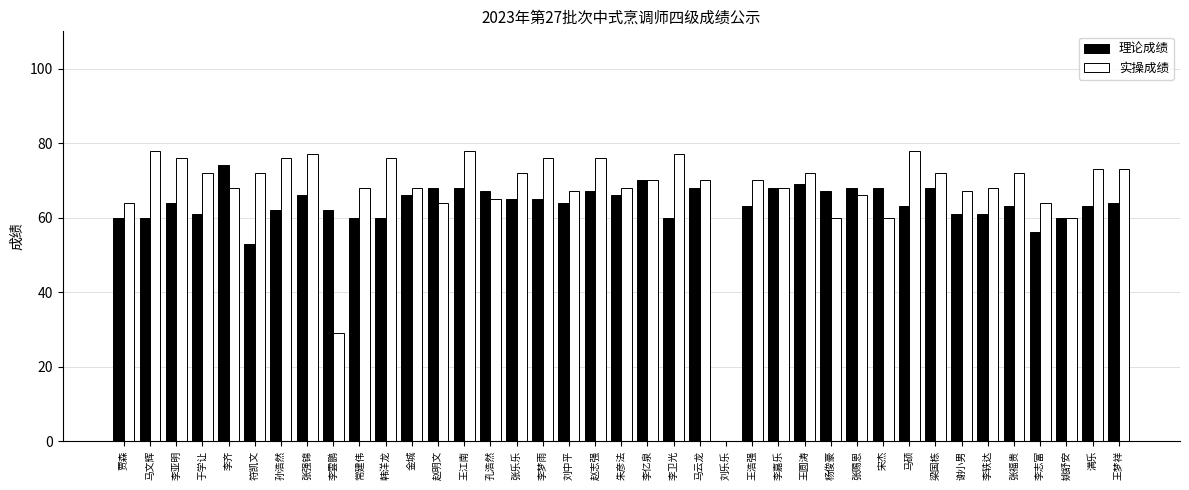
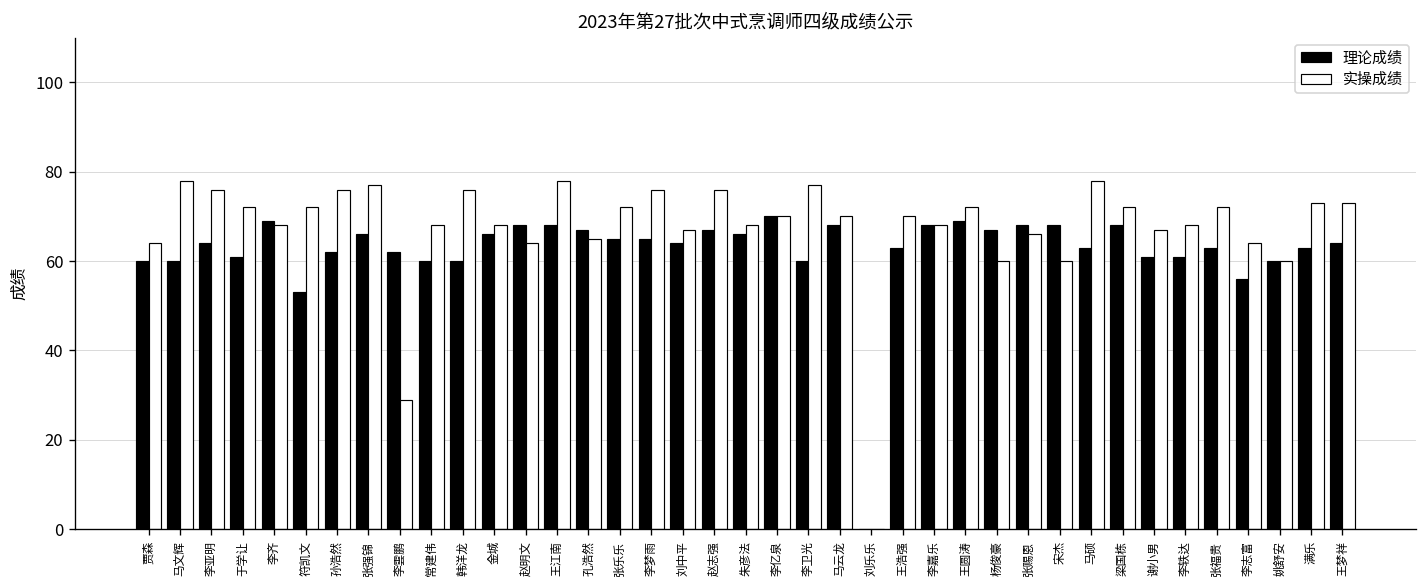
  {
    "理论成绩": {
      "贾森": 60,
      "马文辉": 60,
      "李亚明": 64,
      "于学让": 61,
-     "李齐": 74,
+     "李齐": 69,
      "符凯文": 53,
      "孙浩然": 62,
      "张强锦": 66,
      "李雲鹏": 62,
      "常建伟": 60,
      "韩洋龙": 60,
      "金城": 66,
      "赵明文": 68,
      "王江南": 68,
      "孔浩然": 67,
      "张乐乐": 65,
      "李梦雨": 65,
      "刘中平": 64,
      "赵志强": 67,
      "朱彦法": 66,
      "李亿泉": 70,
      "李卫光": 60,
      "马云龙": 68,
      "刘乐乐": 0,
      "王浩强": 63,
      "李嘉乐": 68,
      "王圆涛": 69,
      "杨俊豪": 67,
      "张赐恩": 68,
      "宋杰": 68,
      "马硕": 63,
      "梁国栋": 68,
      "谢小男": 61,
      "李轶达": 61,
      "张福贵": 63,
      "李志富": 56,
      "姚舒安": 60,
      "满乐": 63,
      "王梦祥": 64
    },
    "实操成绩": {
      "贾森": 64,
      "马文辉": 78,
      "李亚明": 76,
      "于学让": 72,
      "李齐": 68,
      "符凯文": 72,
      "孙浩然": 76,
      "张强锦": 77,
      "李雲鹏": 29,
      "常建伟": 68,
      "韩洋龙": 76,
      "金城": 68,
      "赵明文": 64,
      "王江南": 78,
      "孔浩然": 65,
      "张乐乐": 72,
      "李梦雨": 76,
      "刘中平": 67,
      "赵志强": 76,
      "朱彦法": 68,
      "李亿泉": 70,
      "李卫光": 77,
      "马云龙": 70,
      "刘乐乐": 0,
      "王浩强": 70,
      "李嘉乐": 68,
      "王圆涛": 72,
      "杨俊豪": 60,
      "张赐恩": 66,
      "宋杰": 60,
      "马硕": 78,
      "梁国栋": 72,
      "谢小男": 67,
      "李轶达": 68,
      "张福贵": 72,
      "李志富": 64,
      "姚舒安": 60,
      "满乐": 73,
      "王梦祥": 73
    }
  }
